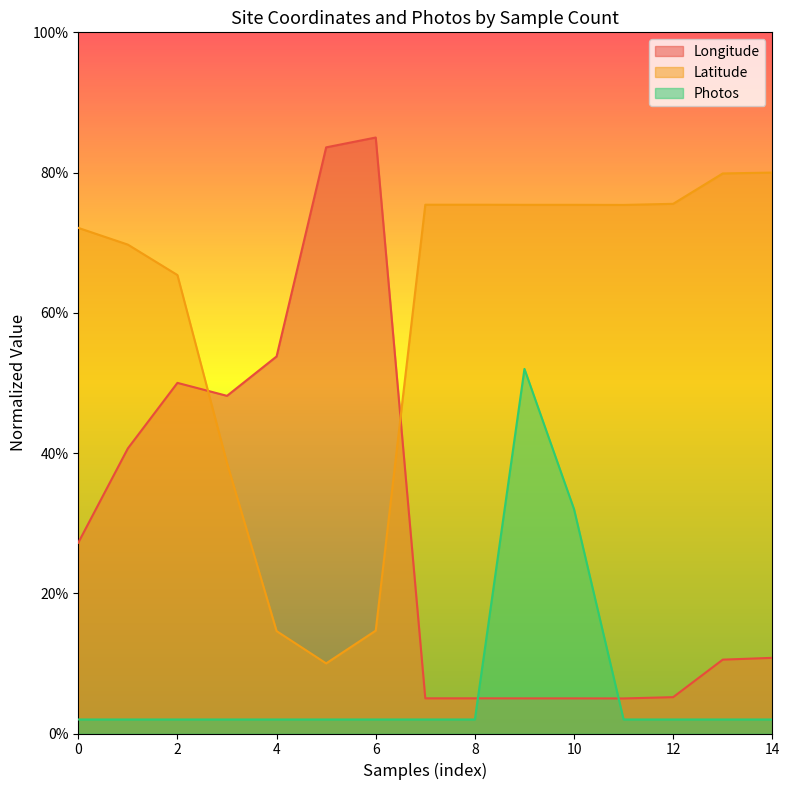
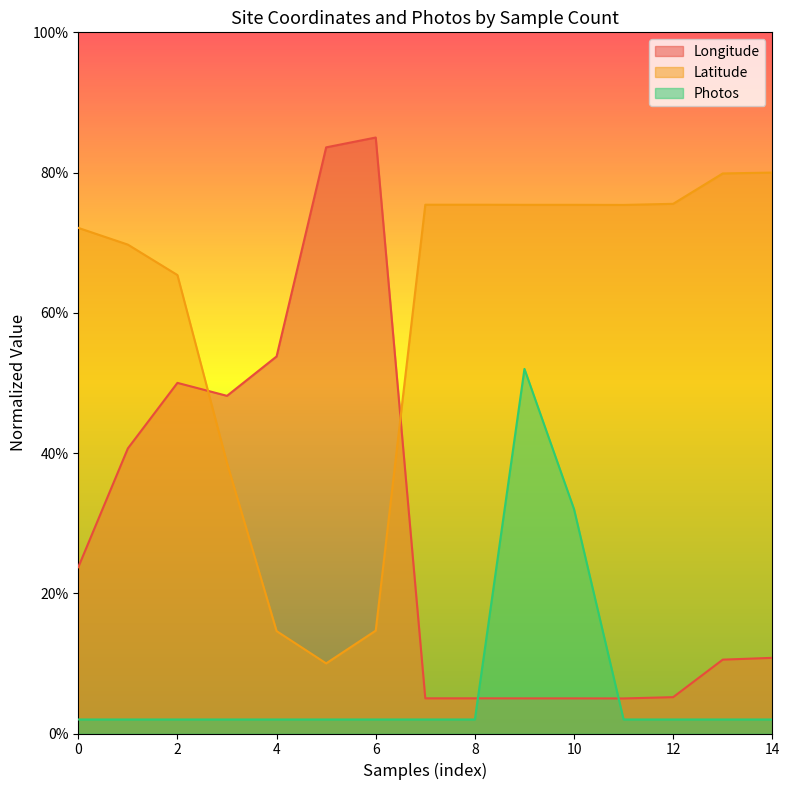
  {
    "Longitude": {
-     "0": "27%",
+     "0": "24%",
      "2": "50%",
      "4": "54%",
      "6": "85%",
      "8": "5%",
      "10": "5%",
      "12": "5%",
      "14": "11%"
    },
    "Latitude": {
      "0": "72%",
      "2": "65%",
      "4": "15%",
      "6": "15%",
      "8": "75%",
      "10": "75%",
      "12": "76%",
      "14": "80%"
    },
    "Photos": {
      "0": "2%",
      "2": "2%",
      "4": "2%",
      "6": "2%",
      "8": "2%",
      "10": "32%",
      "12": "2%",
      "14": "2%"
    }
  }
